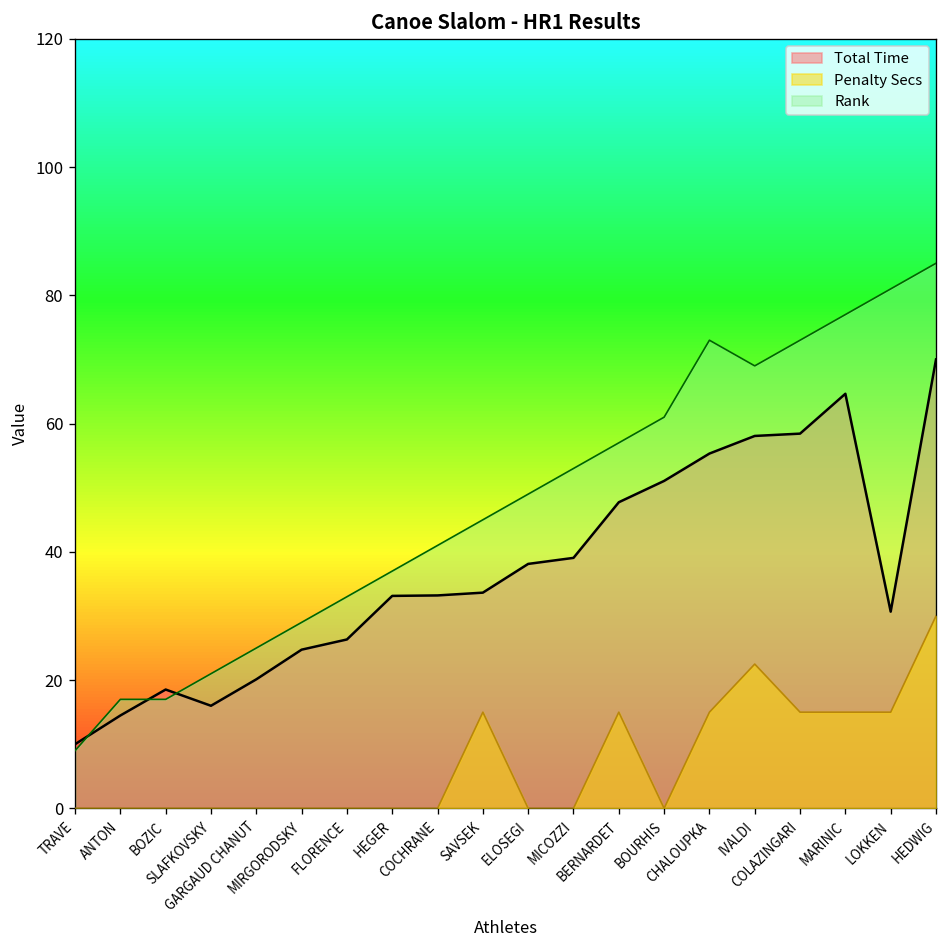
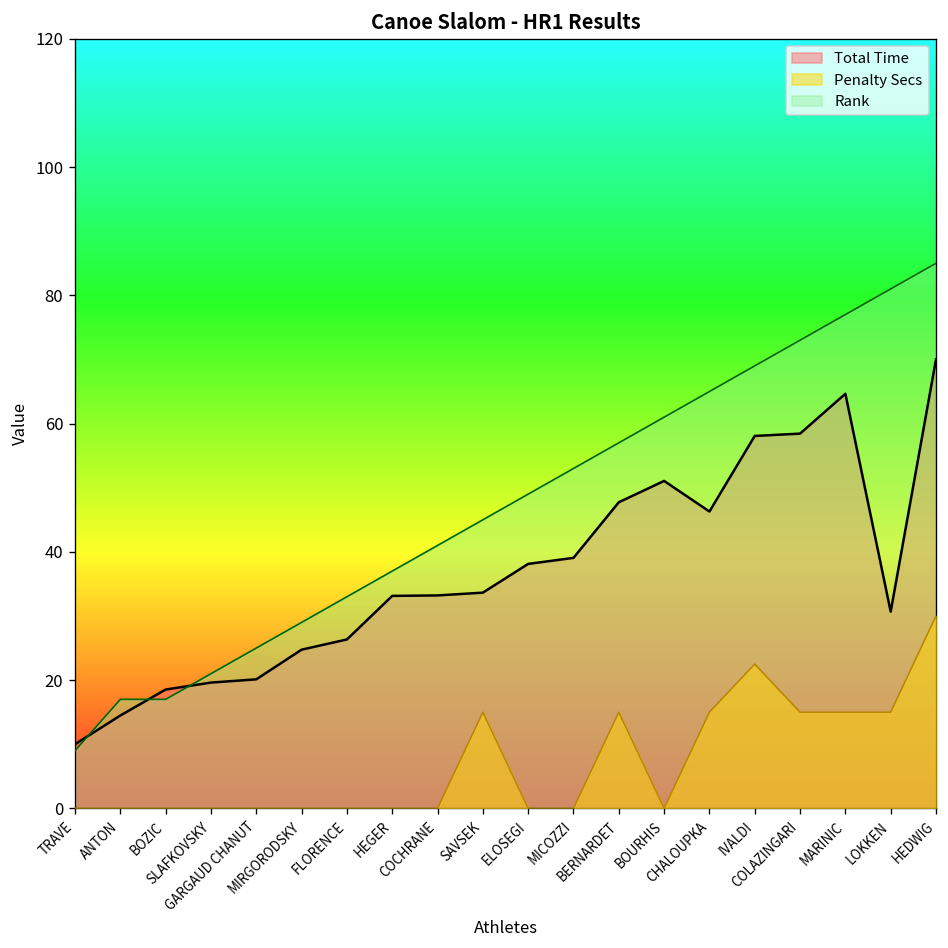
  {
    "Total Time": {
      "TRAVE": 10,
      "ANTON": 14,
      "BOZIC": 19,
-     "SLAFKOVSKY": 16,
+     "SLAFKOVSKY": 20,
      "GARGAUD CHANUT": 20,
      "MIRGORODSKY": 25,
      "FLORENCE": 26,
      "HEGER": 33,
      "COCHRANE": 33,
      "SAVSEK": 34,
      "ELOSEGI": 38,
      "MICOZZI": 39,
      "BERNARDET": 48,
      "BOURHIS": 51,
-     "CHALOUPKA": 55,
+     "CHALOUPKA": 46,
      "IVALDI": 58,
      "COLAZINGARI": 58,
      "MARINIC": 65,
      "LOKKEN": 31,
      "HEDWIG": 70
    },
    "Penalty Secs": {
      "TRAVE": 0,
      "ANTON": 0,
      "BOZIC": 0,
      "SLAFKOVSKY": 0,
      "GARGAUD CHANUT": 0,
      "MIRGORODSKY": 0,
      "FLORENCE": 0,
      "HEGER": 0,
      "COCHRANE": 0,
      "SAVSEK": 15,
      "ELOSEGI": 0,
      "MICOZZI": 0,
      "BERNARDET": 15,
      "BOURHIS": 0,
      "CHALOUPKA": 15,
      "IVALDI": 23,
      "COLAZINGARI": 15,
      "MARINIC": 15,
      "LOKKEN": 15,
      "HEDWIG": 30
    },
    "Rank": {
      "TRAVE": 9,
      "ANTON": 17,
      "BOZIC": 17,
      "SLAFKOVSKY": 21,
      "GARGAUD CHANUT": 25,
      "MIRGORODSKY": 29,
      "FLORENCE": 33,
      "HEGER": 37,
      "COCHRANE": 41,
      "SAVSEK": 45,
      "ELOSEGI": 49,
      "MICOZZI": 53,
      "BERNARDET": 57,
      "BOURHIS": 61,
-     "CHALOUPKA": 73,
+     "CHALOUPKA": 65,
      "IVALDI": 69,
      "COLAZINGARI": 73,
      "MARINIC": 77,
      "LOKKEN": 81,
      "HEDWIG": 85
    }
  }
